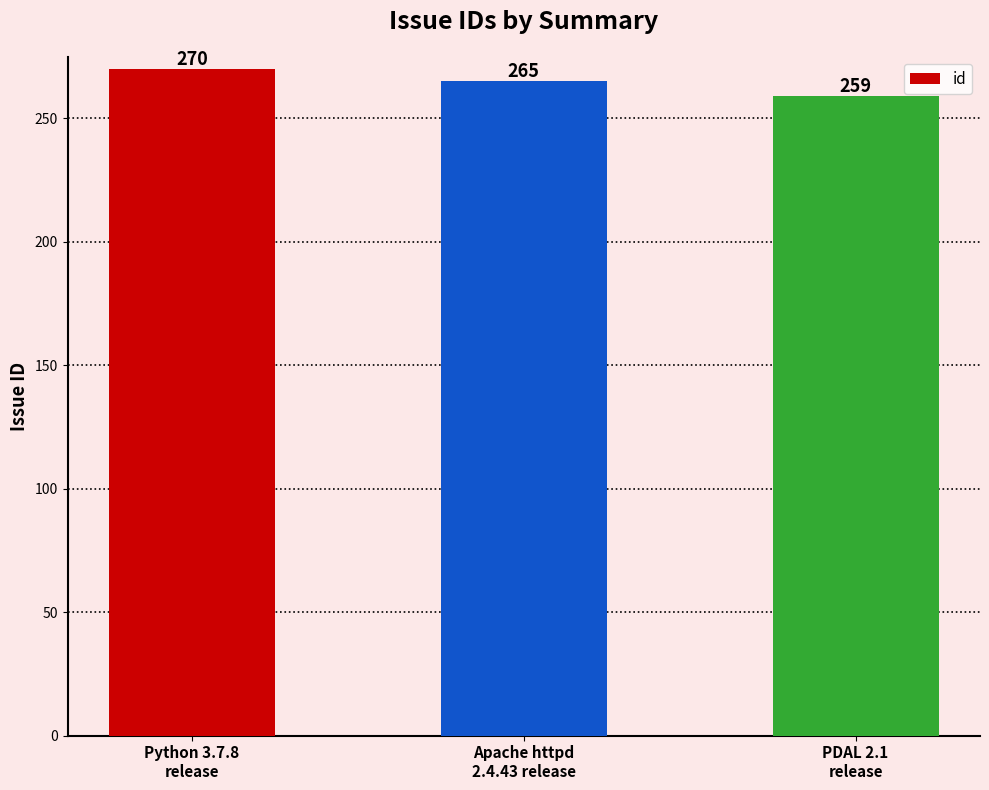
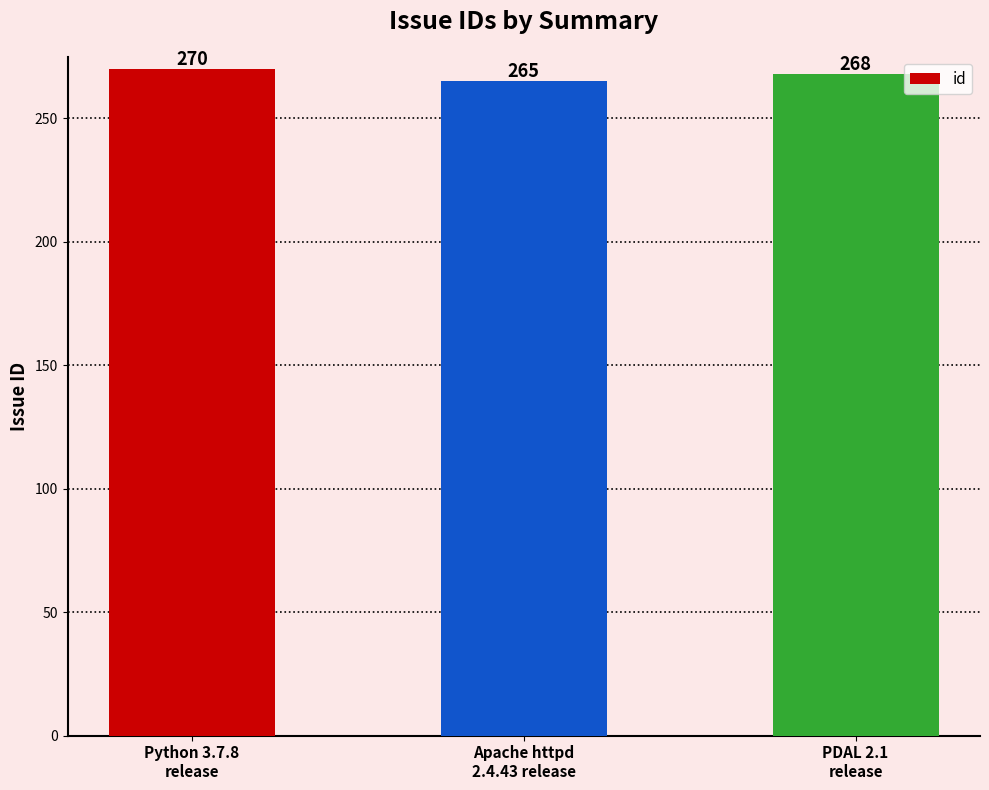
  {
    "Python 3.7.8 release": 270,
    "Apache httpd 2.4.43 release": 265,
-   "PDAL 2.1 release": 259
+   "PDAL 2.1 release": 268
  }
